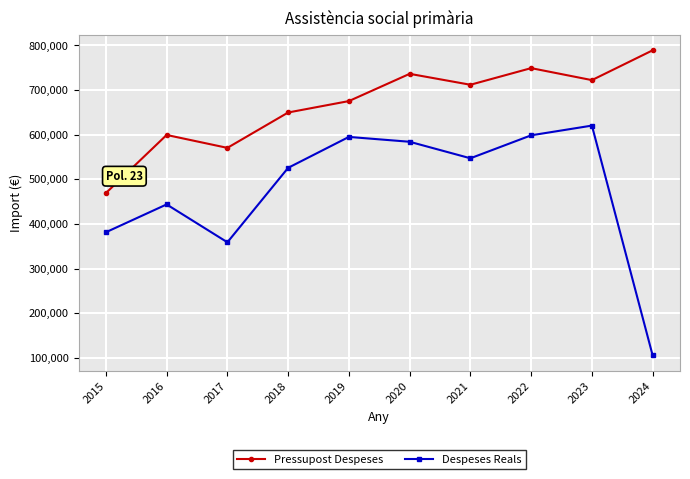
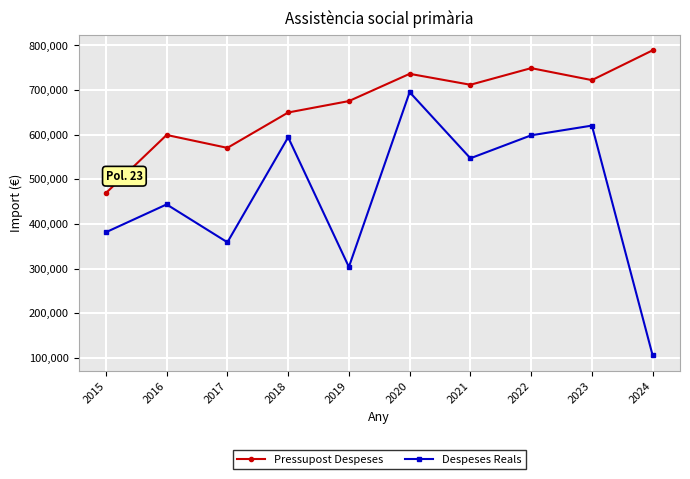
  {
    "Pressupost Despeses": {
      "2016": "600,000",
      "2017": "570,000",
      "2018": "650,000",
      "2019": "680,000",
      "2020": "740,000",
      "2021": "710,000",
      "2022": "750,000",
      "2023": "720,000",
      "2024": "790,000"
    },
    "Despeses Reals": {
      "2015": "380,000",
      "2016": "440,000",
      "2017": "360,000",
-     "2018": "530,000",
-     "2019": "600,000",
-     "2020": "580,000",
+     "2018": "590,000",
+     "2019": "300,000",
+     "2020": "700,000",
      "2021": "550,000",
      "2022": "600,000",
      "2023": "620,000",
      "2024": "110,000"
    }
  }
